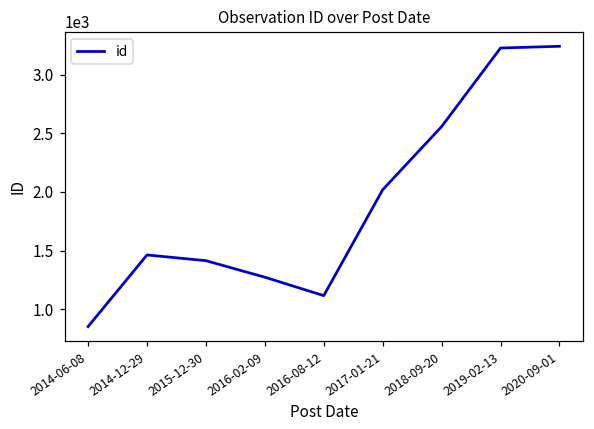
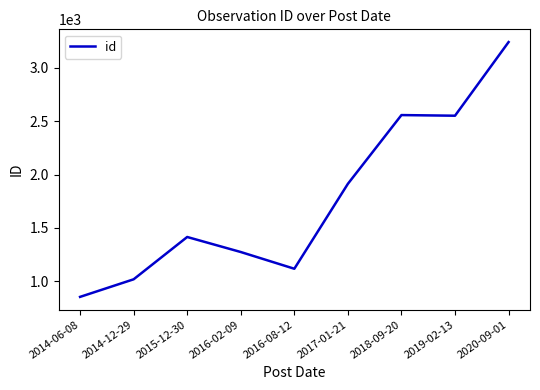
  {
    "2014-06-08": 850,
-   "2014-12-29": 1460,
+   "2014-12-29": 1020,
    "2015-12-30": 1410,
    "2016-02-09": 1270,
    "2016-08-12": 1120,
-   "2017-01-21": 2020,
+   "2017-01-21": 1910,
    "2018-09-20": 2560,
-   "2019-02-13": 3230,
+   "2019-02-13": 2550,
    "2020-09-01": 3240
  }
